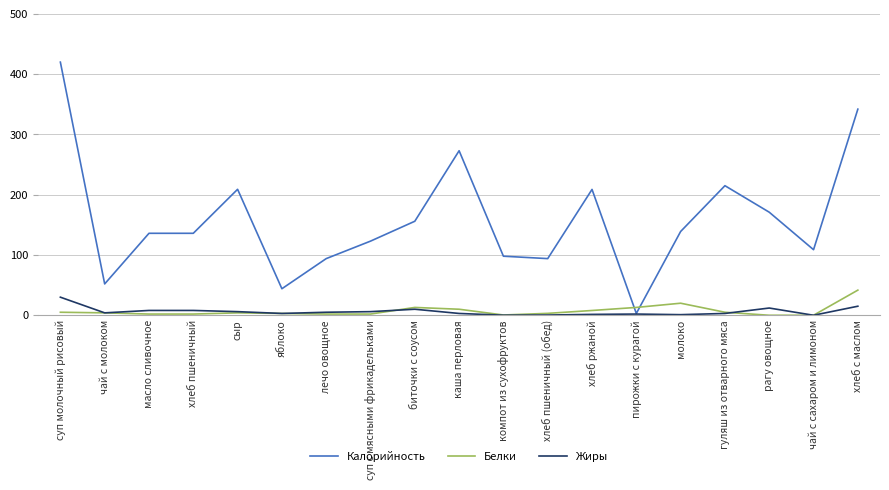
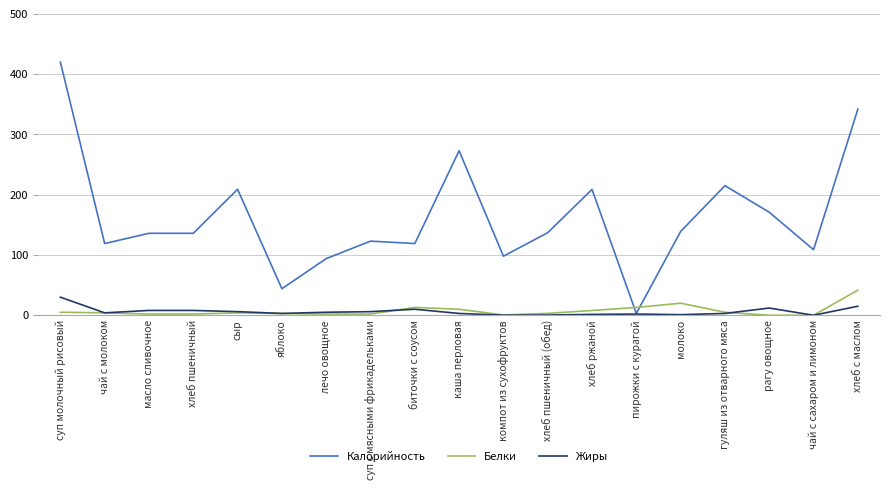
  {
    "Калорийность": {
      "суп молочный рисовый": 420,
-     "чай с молоком": 50,
+     "чай с молоком": 120,
      "масло сливочное": 140,
      "хлеб пшеничный": 140,
      "сыр": 210,
      "яблоко": 40,
      "лечо овощное": 90,
      "суп с мясными фрикадельками": 120,
-     "биточки с соусом": 160,
+     "биточки с соусом": 120,
      "каша перловая": 270,
      "компот из сухофруктов": 100,
-     "хлеб пшеничный (обед)": 90,
+     "хлеб пшеничный (обед)": 140,
      "хлеб ржаной": 210,
      "молоко": 140,
      "гуляш из отварного мяса": 220,
      "рагу овощное": 170,
      "чай с сахаром и лимоном": 110,
      "хлеб с маслом": 340
    },
    "Белки": {
      "суп молочный рисовый": 10,
      "масло сливочное": 0,
      "хлеб пшеничный": 0,
      "каша перловая": 10,
      "хлеб ржаной": 10,
      "пирожки с курагой": 10,
      "молоко": 20,
      "рагу овощное": 0,
      "хлеб с маслом": 40
    },
    "Жиры": {
      "суп молочный рисовый": 30,
      "масло сливочное": 10,
      "хлеб пшеничный": 10,
      "каша перловая": 0,
      "хлеб ржаной": 0,
      "молоко": 0,
      "рагу овощное": 10,
      "хлеб с маслом": 20
    }
  }
